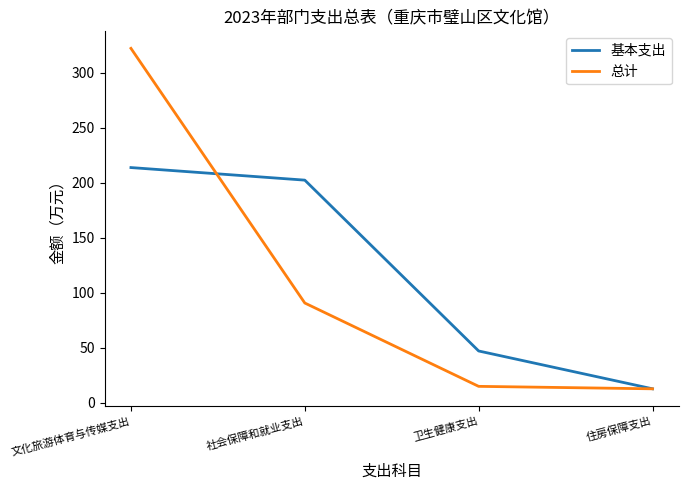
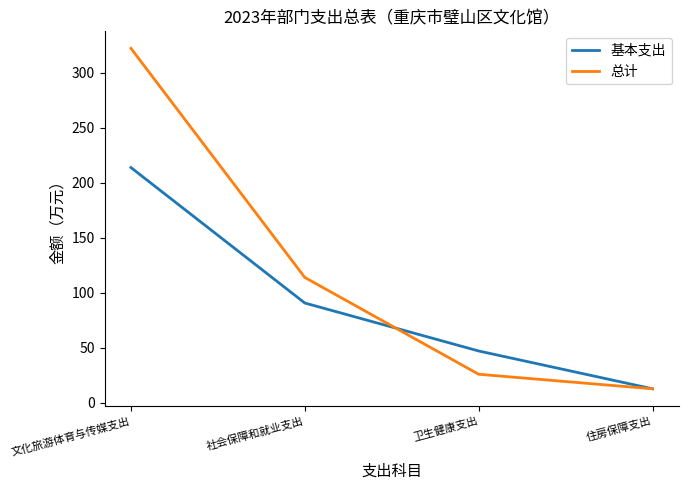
  {
    "基本支出": {
      "文化旅游体育与传媒支出": 214,
-     "社会保障和就业支出": 202,
+     "社会保障和就业支出": 91,
      "卫生健康支出": 47
    },
    "总计": {
      "文化旅游体育与传媒支出": 322,
-     "社会保障和就业支出": 91,
-     "卫生健康支出": 15
+     "社会保障和就业支出": 114,
+     "卫生健康支出": 26
    }
  }
